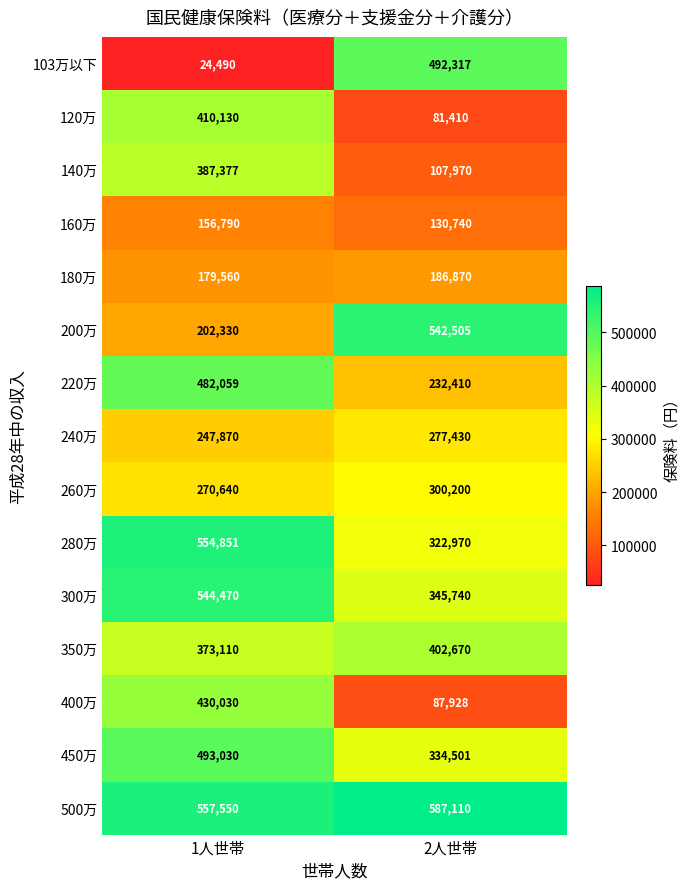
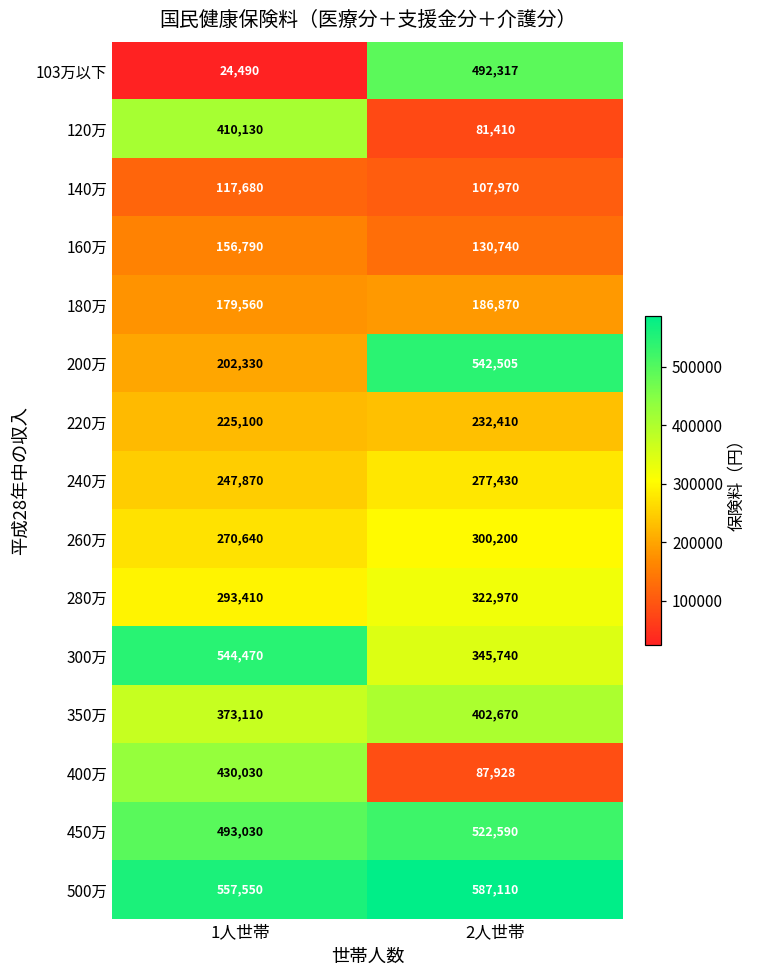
  {
    "103万以下": {
      "1人世帯": "24,490",
      "2人世帯": "492,317"
    },
    "120万": {
      "1人世帯": "410,130",
      "2人世帯": "81,410"
    },
    "140万": {
-     "1人世帯": "387,377",
+     "1人世帯": "117,680",
      "2人世帯": "107,970"
    },
    "160万": {
      "1人世帯": "156,790",
      "2人世帯": "130,740"
    },
    "180万": {
      "1人世帯": "179,560",
      "2人世帯": "186,870"
    },
    "200万": {
      "1人世帯": "202,330",
      "2人世帯": "542,505"
    },
    "220万": {
-     "1人世帯": "482,059",
+     "1人世帯": "225,100",
      "2人世帯": "232,410"
    },
    "240万": {
      "1人世帯": "247,870",
      "2人世帯": "277,430"
    },
    "260万": {
      "1人世帯": "270,640",
      "2人世帯": "300,200"
    },
    "280万": {
-     "1人世帯": "554,851",
+     "1人世帯": "293,410",
      "2人世帯": "322,970"
    },
    "300万": {
      "1人世帯": "544,470",
      "2人世帯": "345,740"
    },
    "350万": {
      "1人世帯": "373,110",
      "2人世帯": "402,670"
    },
    "400万": {
      "1人世帯": "430,030",
      "2人世帯": "87,928"
    },
    "450万": {
      "1人世帯": "493,030",
-     "2人世帯": "334,501"
+     "2人世帯": "522,590"
    },
    "500万": {
      "1人世帯": "557,550",
      "2人世帯": "587,110"
    }
  }
